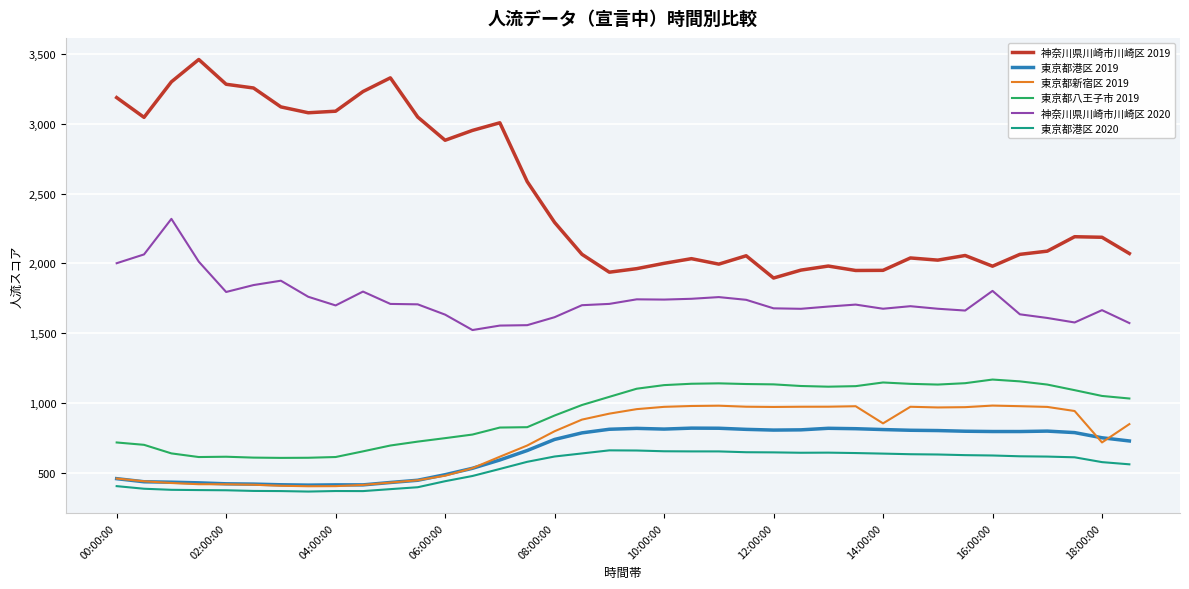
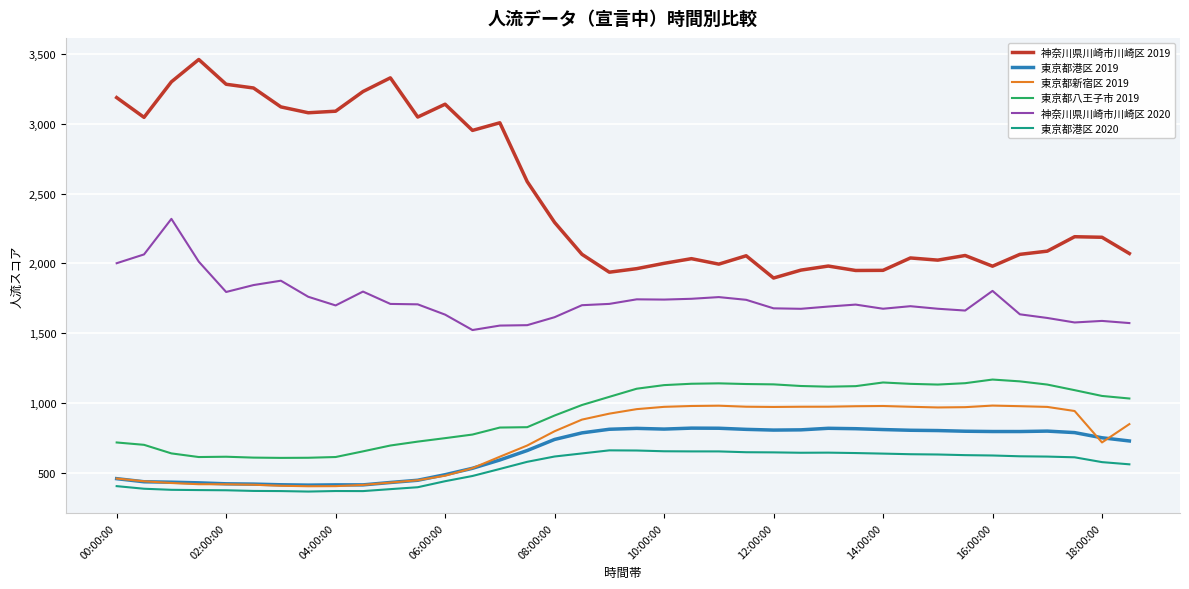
  {
    "神奈川県川崎市川崎区 2019": {
      "00:00:00": "3,190",
      "02:00:00": "3,280",
      "04:00:00": "3,090",
-     "06:00:00": "2,880",
+     "06:00:00": "3,140",
      "08:00:00": "2,290",
      "10:00:00": "2,000",
      "12:00:00": "1,900",
      "14:00:00": "1,950",
      "16:00:00": "1,980",
      "18:00:00": "2,190"
    },
    "東京都港区 2019": {
      "08:00:00": "740",
      "10:00:00": "810",
      "12:00:00": "810",
      "14:00:00": "810",
      "16:00:00": "800",
      "18:00:00": "750"
    },
    "東京都新宿区 2019": {
      "08:00:00": "800",
      "10:00:00": "970",
      "12:00:00": "970",
-     "14:00:00": "850",
+     "14:00:00": "980",
      "16:00:00": "980",
      "18:00:00": "720"
    },
    "神奈川県川崎市川崎区 2020": {
      "00:00:00": "2,000",
      "02:00:00": "1,800",
      "04:00:00": "1,700",
      "06:00:00": "1,630",
      "08:00:00": "1,610",
      "10:00:00": "1,740",
      "12:00:00": "1,680",
      "14:00:00": "1,680",
      "16:00:00": "1,800",
-     "18:00:00": "1,660"
+     "18:00:00": "1,590"
    }
  }
